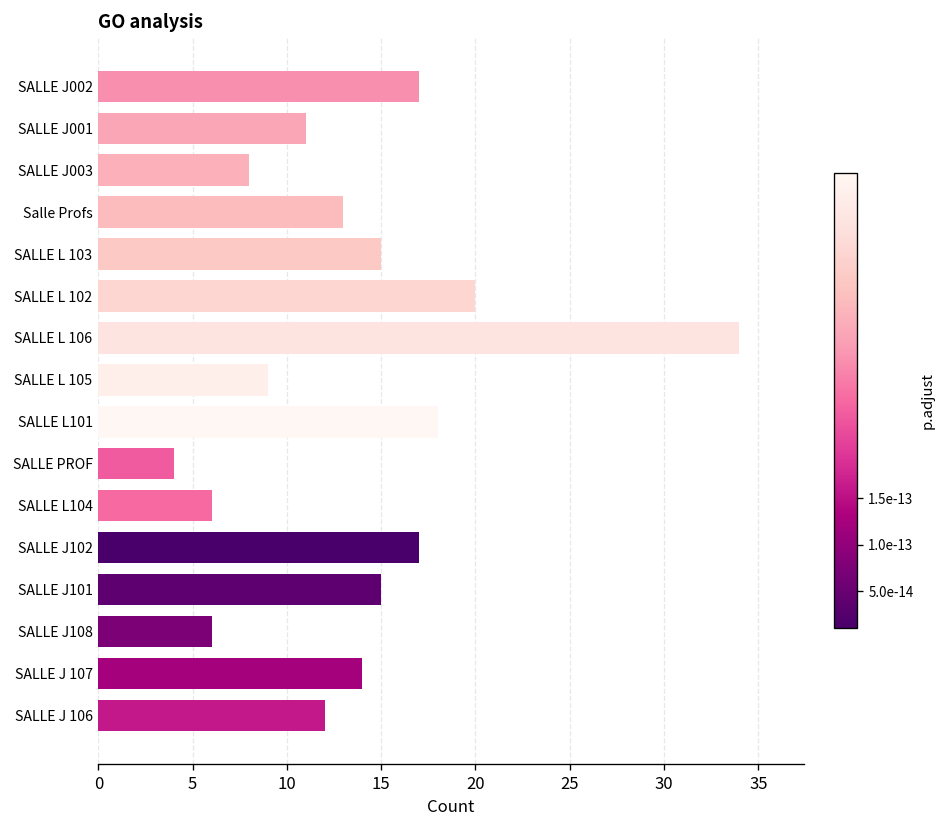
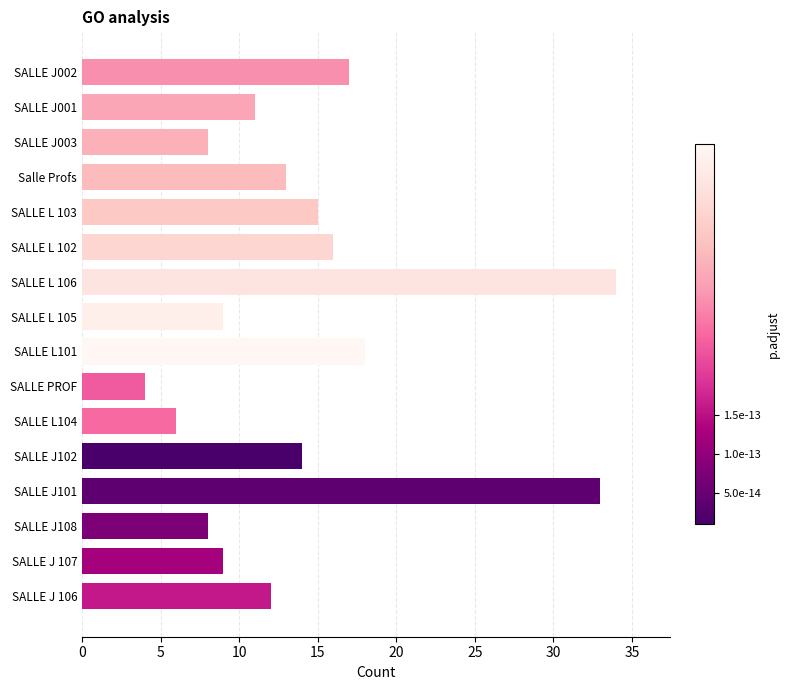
  {
    "SALLE J002": 17,
    "SALLE J001": 11,
    "SALLE J003": 8,
    "Salle Profs": 13,
    "SALLE L 103": 15,
-   "SALLE L 102": 20,
+   "SALLE L 102": 16,
    "SALLE L 106": 34,
    "SALLE L 105": 9,
    "SALLE L101": 18,
    "SALLE PROF": 4,
    "SALLE L104": 6,
-   "SALLE J102": 17,
-   "SALLE J101": 15,
-   "SALLE J108": 6,
-   "SALLE J 107": 14,
+   "SALLE J102": 14,
+   "SALLE J101": 33,
+   "SALLE J108": 8,
+   "SALLE J 107": 9,
    "SALLE J 106": 12
  }
